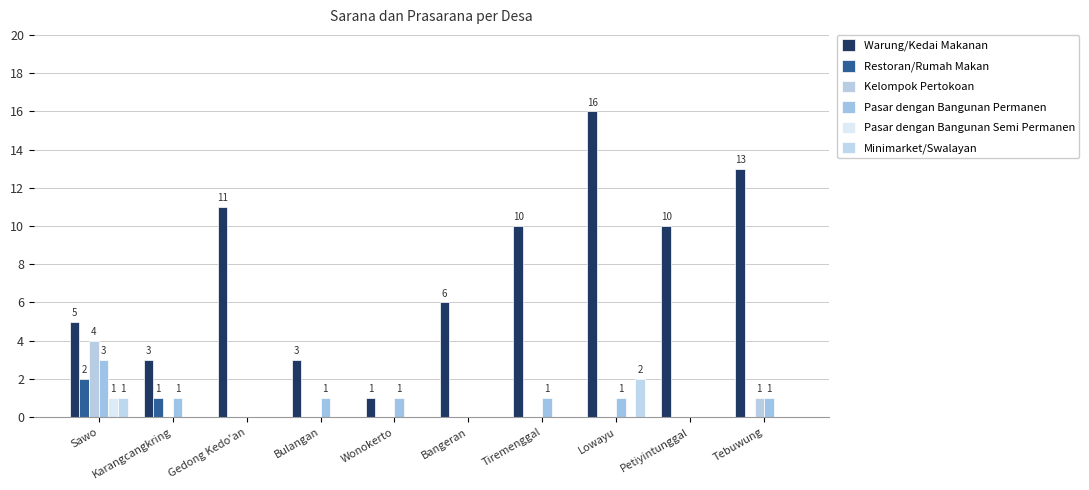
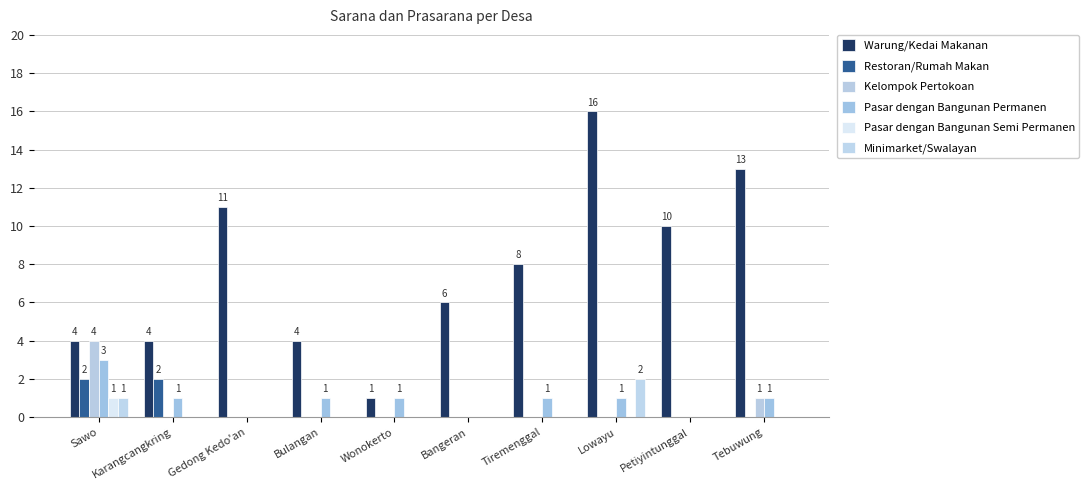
  {
    "Warung/Kedai Makanan": {
-     "Sawo": 5,
-     "Karangcangkring": 3,
+     "Sawo": 4,
+     "Karangcangkring": 4,
      "Gedong Kedo'an": 11,
-     "Bulangan": 3,
+     "Bulangan": 4,
      "Wonokerto": 1,
      "Bangeran": 6,
-     "Tiremenggal": 10,
+     "Tiremenggal": 8,
      "Lowayu": 16,
      "Petiyintunggal": 10,
      "Tebuwung": 13
    },
    "Restoran/Rumah Makan": {
      "Sawo": 2,
-     "Karangcangkring": 1
+     "Karangcangkring": 2
    }
  }
